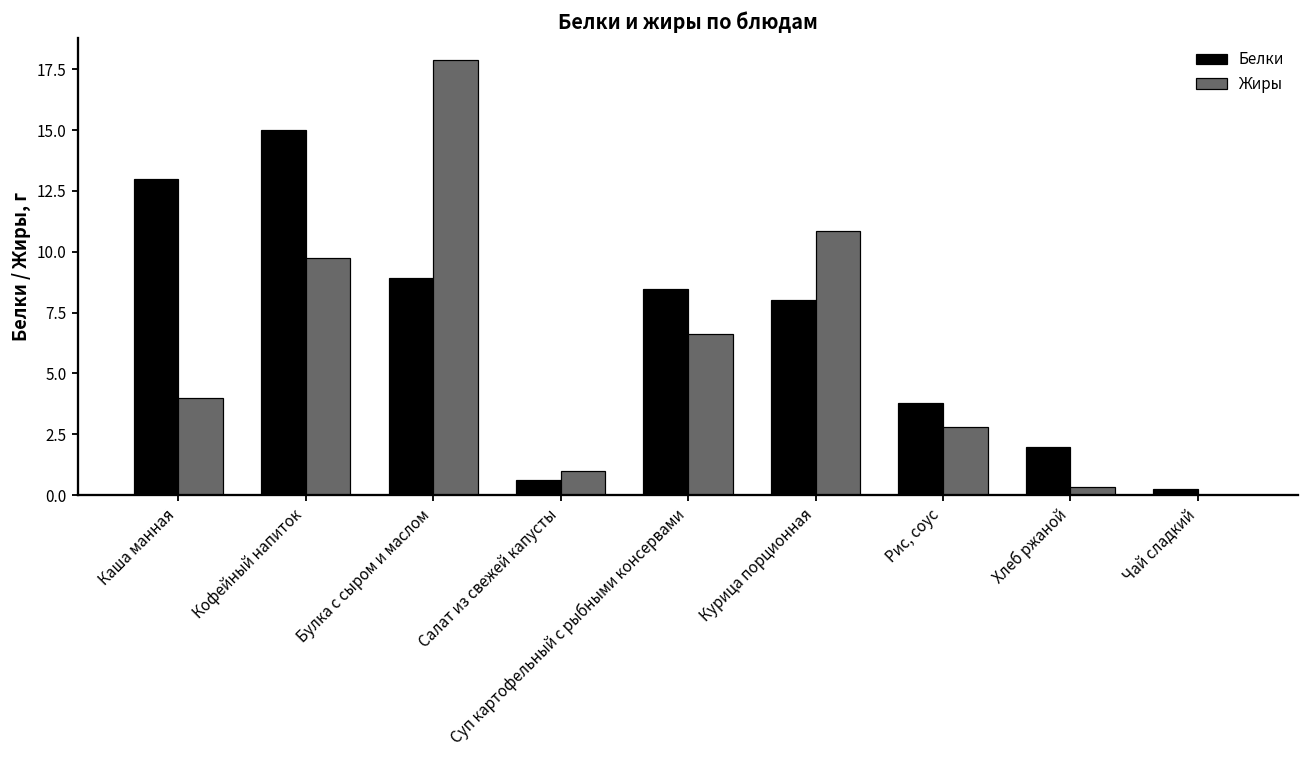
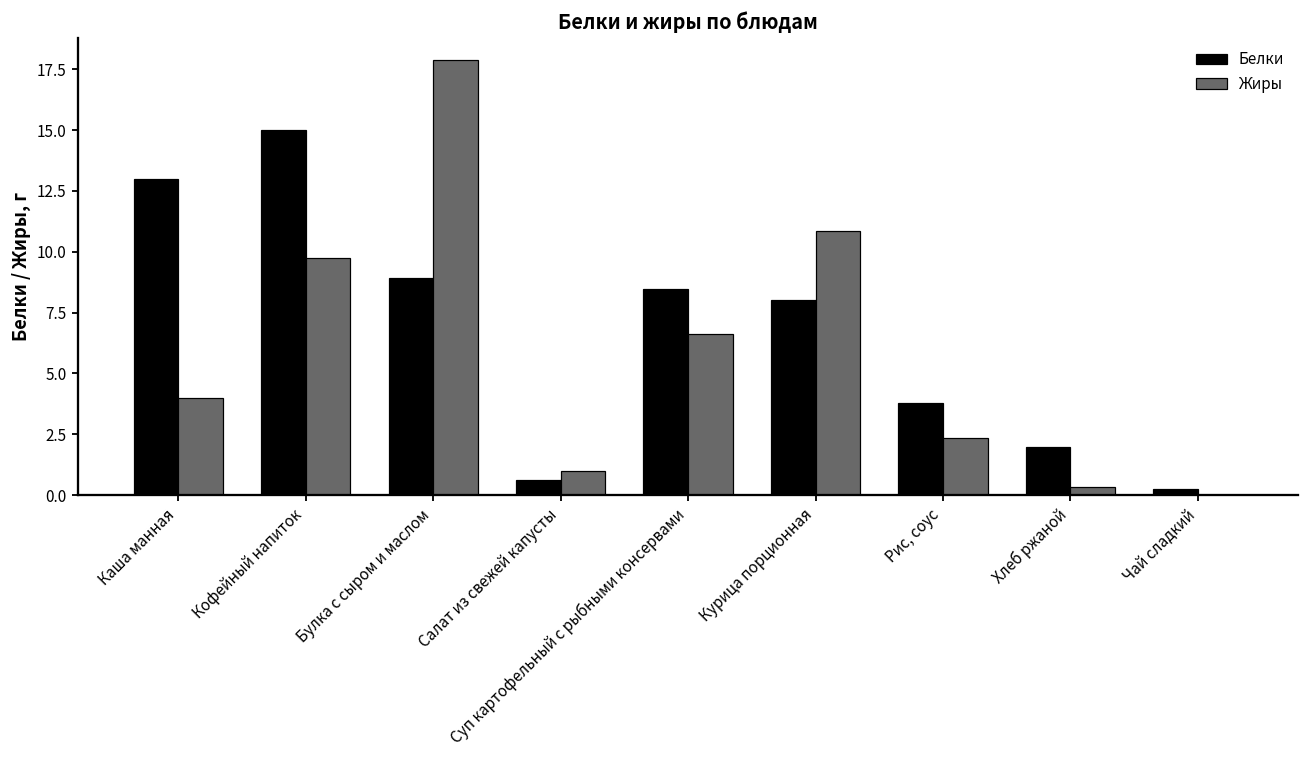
  {
    "Белки": {
      "Каша манная": 13.0,
      "Кофейный напиток": 15.0,
      "Булка с сыром и маслом": 8.9,
      "Салат из свежей капусты": 0.6,
      "Суп картофельный с рыбными консервами": 8.5,
      "Курица порционная": 8.0,
      "Рис, соус": 3.8,
      "Хлеб ржаной": 2.0,
      "Чай сладкий": 0.3
    },
    "Жиры": {
      "Каша манная": 4.0,
      "Кофейный напиток": 9.8,
      "Булка с сыром и маслом": 17.9,
      "Салат из свежей капусты": 1.0,
      "Суп картофельный с рыбными консервами": 6.6,
      "Курица порционная": 10.9,
-     "Рис, соус": 2.8,
+     "Рис, соус": 2.3,
      "Хлеб ржаной": 0.3,
      "Чай сладкий": 0.0
    }
  }
